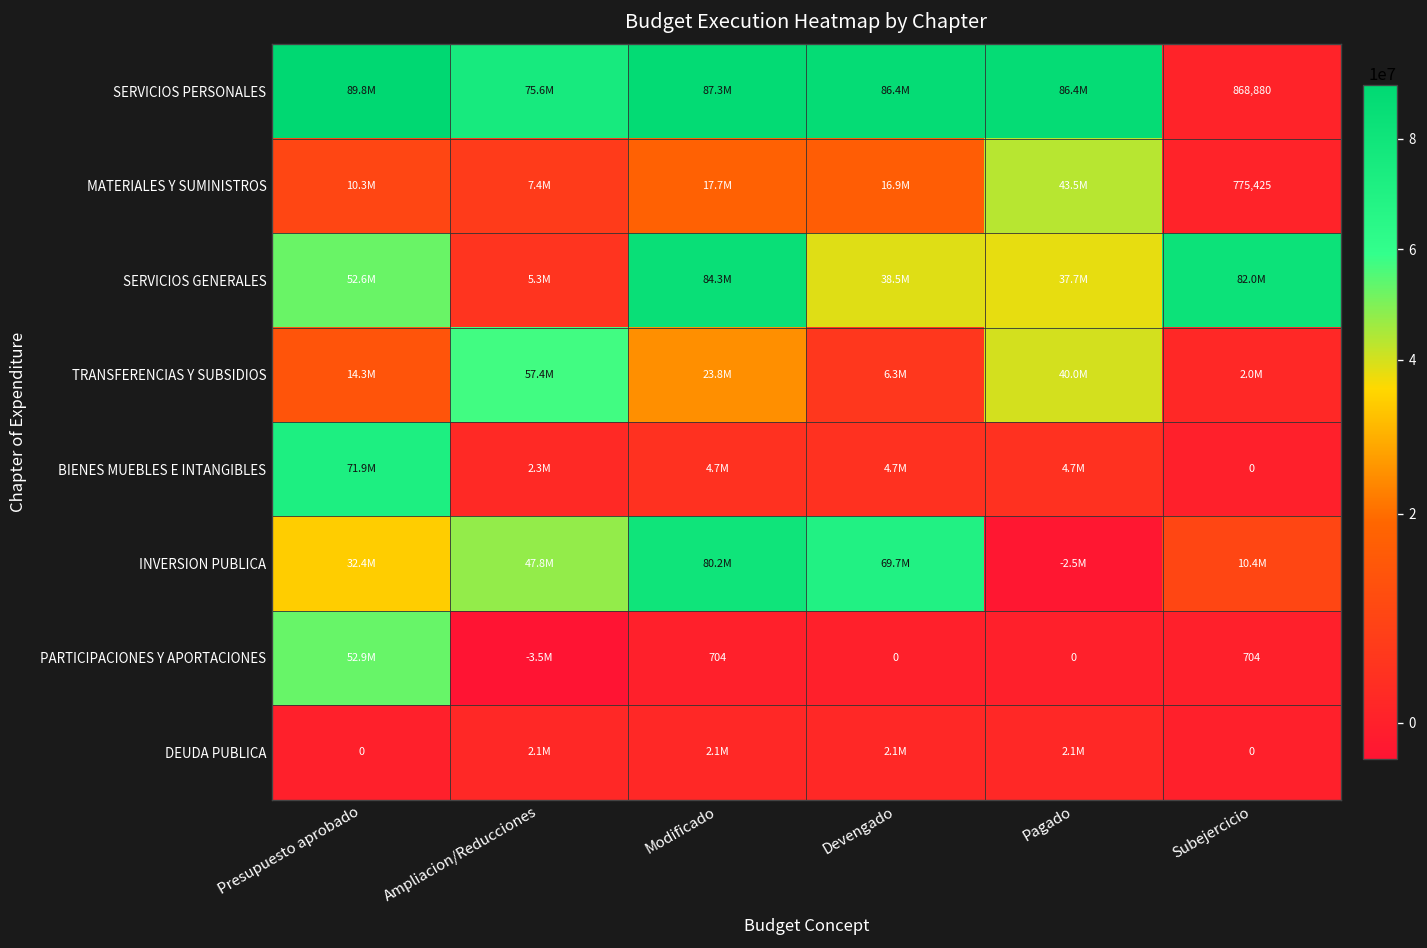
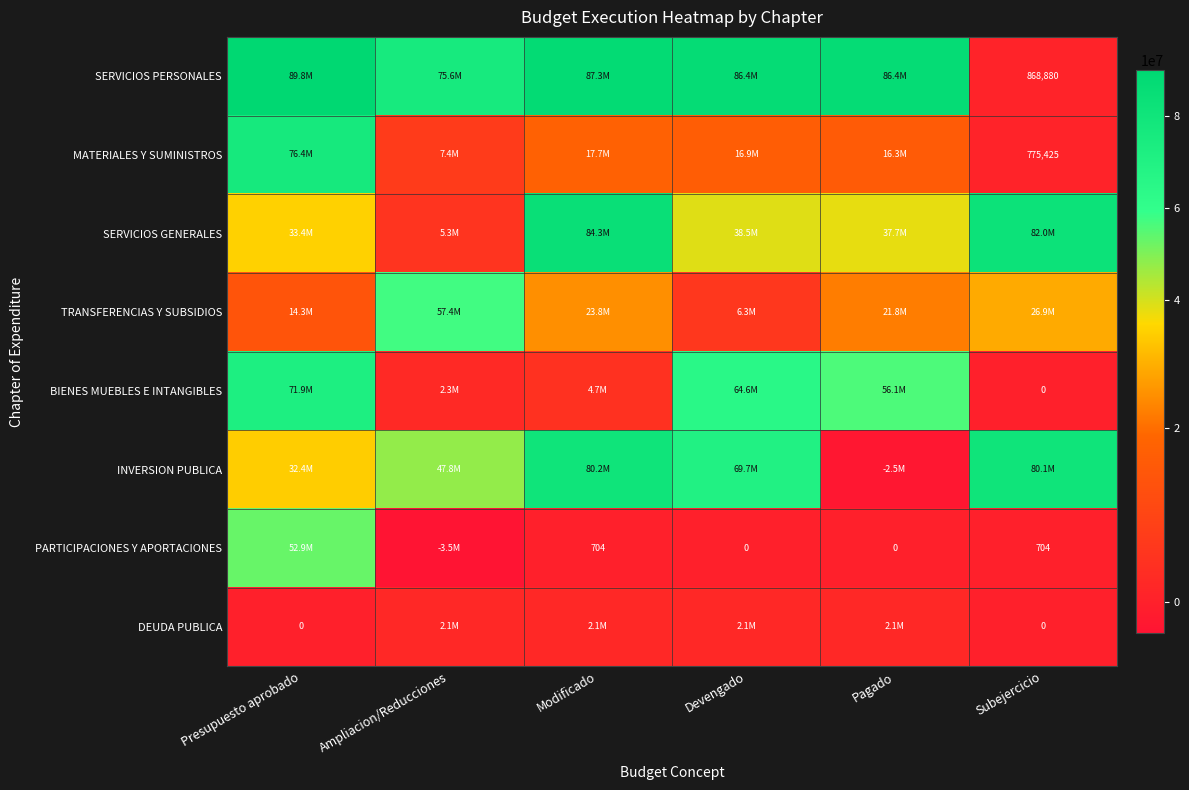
  {
    "SERVICIOS PERSONALES": {
      "Presupuesto aprobado": "89.8M",
      "Ampliacion/Reducciones": "75.6M",
      "Modificado": "87.3M",
      "Devengado": "86.4M",
      "Pagado": "86.4M",
      "Subejercicio": "868,880"
    },
    "MATERIALES Y SUMINISTROS": {
-     "Presupuesto aprobado": "10.3M",
+     "Presupuesto aprobado": "76.4M",
      "Ampliacion/Reducciones": "7.4M",
      "Modificado": "17.7M",
      "Devengado": "16.9M",
-     "Pagado": "43.5M",
+     "Pagado": "16.3M",
      "Subejercicio": "775,425"
    },
    "SERVICIOS GENERALES": {
-     "Presupuesto aprobado": "52.6M",
+     "Presupuesto aprobado": "33.4M",
      "Ampliacion/Reducciones": "5.3M",
      "Modificado": "84.3M",
      "Devengado": "38.5M",
      "Pagado": "37.7M",
      "Subejercicio": "82.0M"
    },
    "TRANSFERENCIAS Y SUBSIDIOS": {
      "Presupuesto aprobado": "14.3M",
      "Ampliacion/Reducciones": "57.4M",
      "Modificado": "23.8M",
      "Devengado": "6.3M",
-     "Pagado": "40.0M",
-     "Subejercicio": "2.0M"
+     "Pagado": "21.8M",
+     "Subejercicio": "26.9M"
    },
    "BIENES MUEBLES E INTANGIBLES": {
      "Presupuesto aprobado": "71.9M",
      "Ampliacion/Reducciones": "2.3M",
      "Modificado": "4.7M",
-     "Devengado": "4.7M",
-     "Pagado": "4.7M",
+     "Devengado": "64.6M",
+     "Pagado": "56.1M",
      "Subejercicio": "0"
    },
    "INVERSION PUBLICA": {
      "Presupuesto aprobado": "32.4M",
      "Ampliacion/Reducciones": "47.8M",
      "Modificado": "80.2M",
      "Devengado": "69.7M",
      "Pagado": "-2.5M",
-     "Subejercicio": "10.4M"
+     "Subejercicio": "80.1M"
    },
    "PARTICIPACIONES Y APORTACIONES": {
      "Presupuesto aprobado": "52.9M",
      "Ampliacion/Reducciones": "-3.5M",
      "Modificado": "704",
      "Devengado": "0",
      "Pagado": "0",
      "Subejercicio": "704"
    },
    "DEUDA PUBLICA": {
      "Presupuesto aprobado": "0",
      "Ampliacion/Reducciones": "2.1M",
      "Modificado": "2.1M",
      "Devengado": "2.1M",
      "Pagado": "2.1M",
      "Subejercicio": "0"
    }
  }
